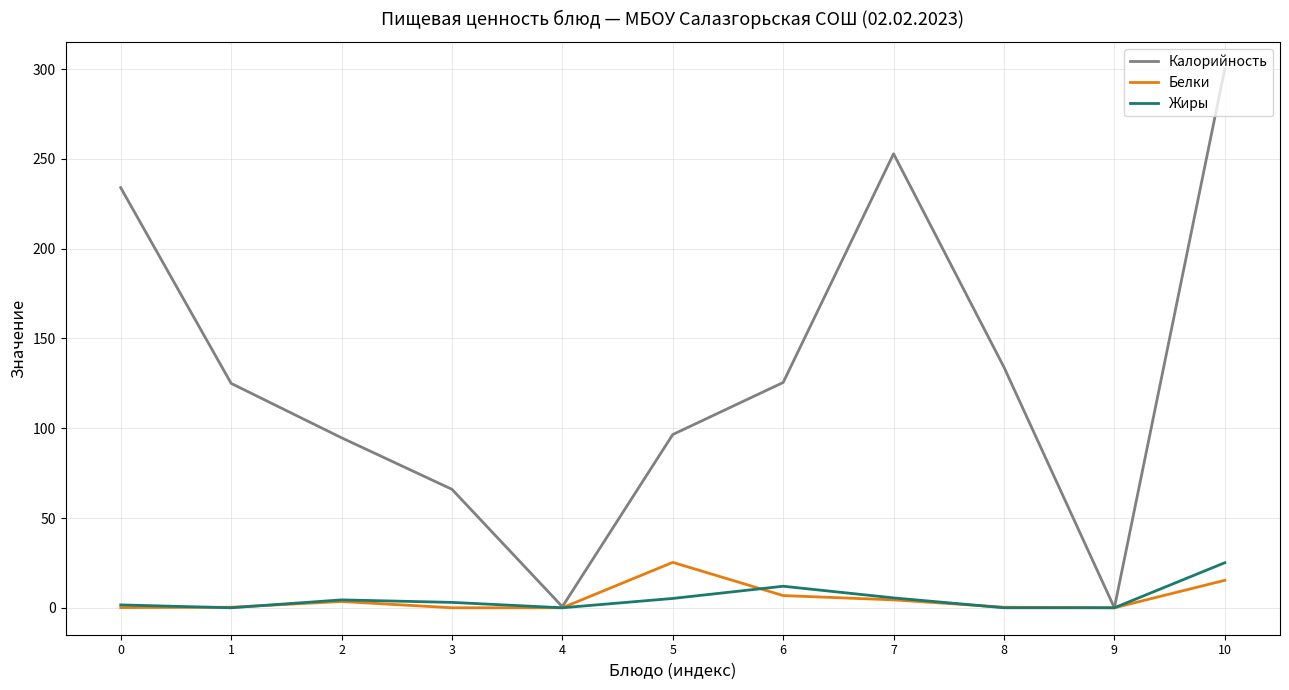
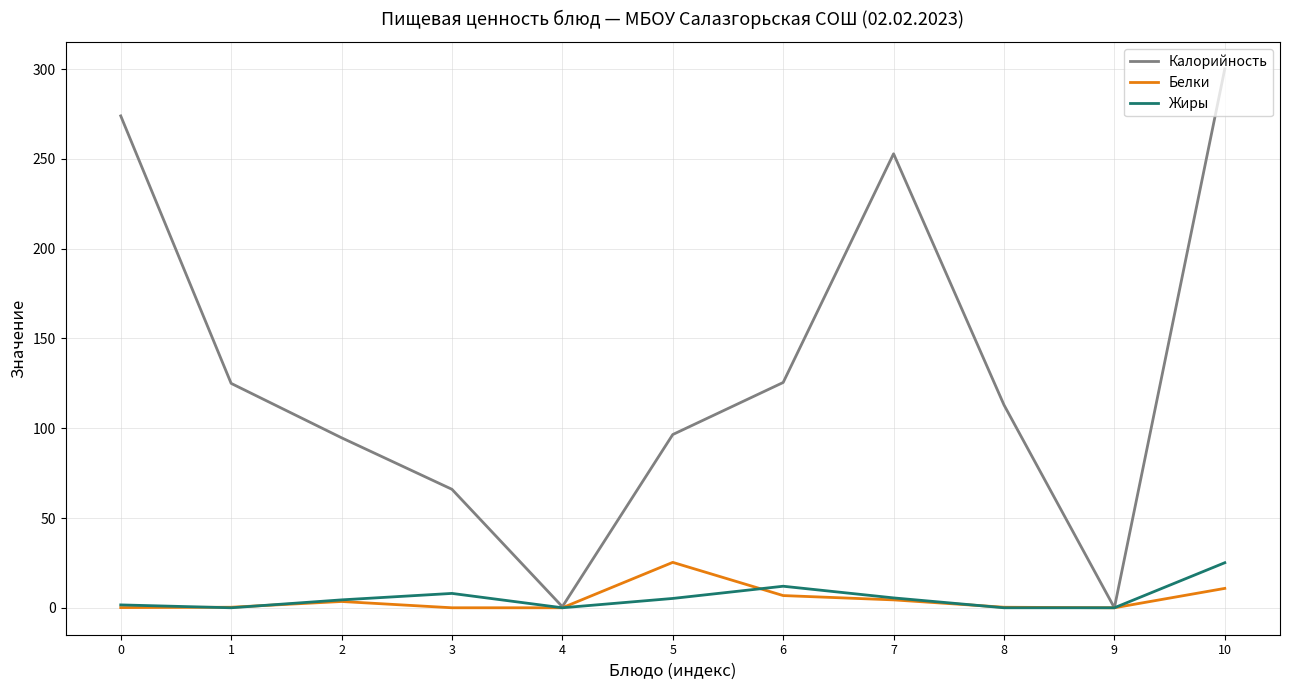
  {
    "Калорийность": {
-     "0": 234,
+     "0": 274,
      "1": 125,
      "2": 95,
      "3": 66,
      "5": 97,
      "6": 126,
      "7": 253,
-     "8": 134
+     "8": 113
    },
    "Белки": {
      "0": 0,
      "3": 0,
      "5": 25,
      "6": 7,
-     "10": 15
+     "10": 11
    },
    "Жиры": {
      "0": 2,
-     "3": 3,
+     "3": 8,
      "5": 5,
      "6": 12,
      "10": 25
    }
  }
